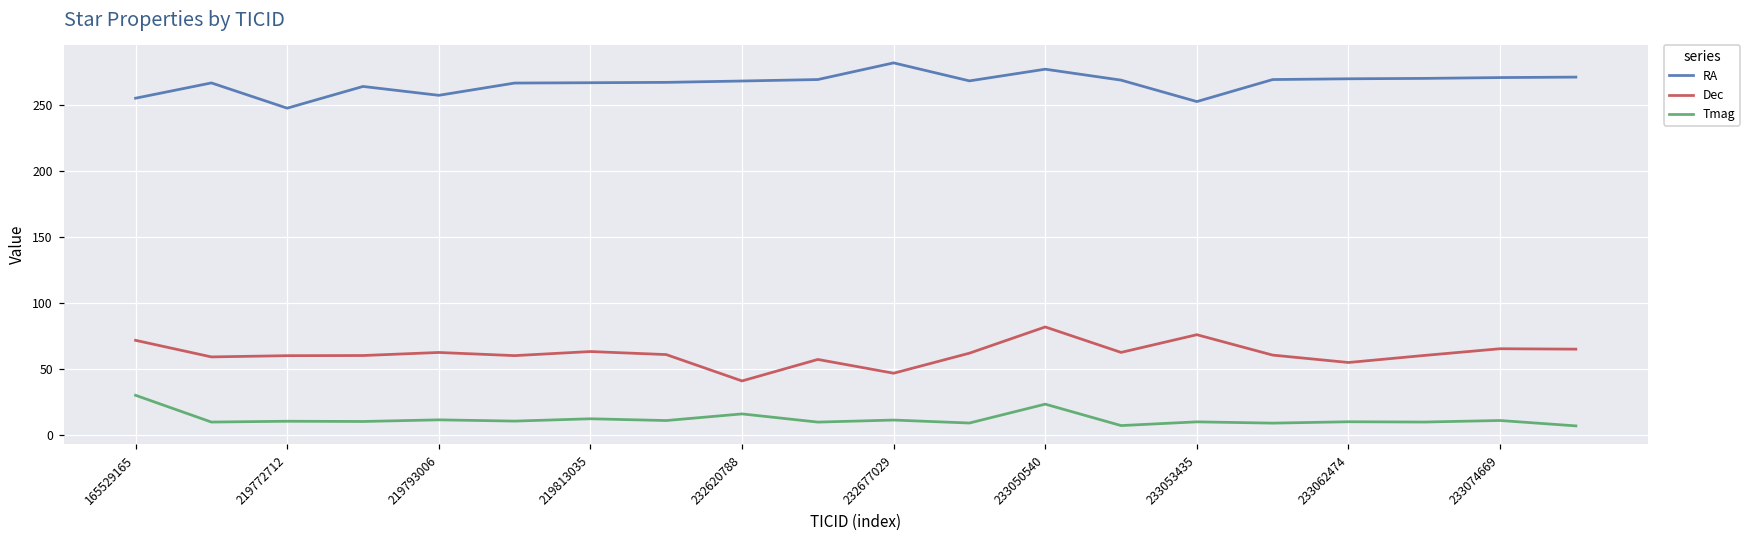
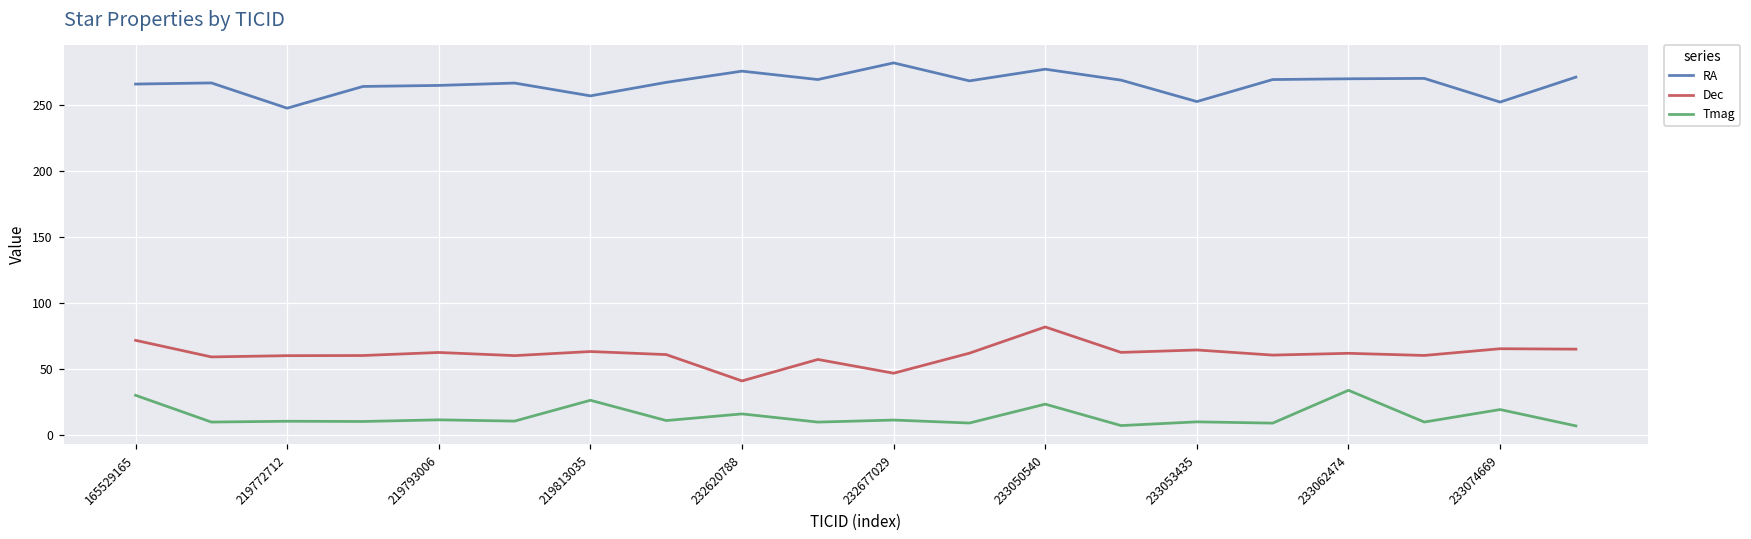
  {
    "RA": {
-     "165529165": 255,
+     "165529165": 266,
      "219772712": 248,
-     "219793006": 258,
-     "219813035": 267,
-     "232620788": 268,
+     "219793006": 265,
+     "219813035": 257,
+     "232620788": 276,
      "232677029": 282,
      "233050540": 277,
      "233053435": 253,
      "233062474": 270,
-     "233074669": 271
+     "233074669": 252
    },
    "Dec": {
      "165529165": 72,
      "219772712": 60,
      "219793006": 63,
      "219813035": 63,
      "232620788": 41,
      "232677029": 47,
      "233050540": 82,
-     "233053435": 76,
-     "233062474": 55,
+     "233053435": 64,
+     "233062474": 62,
      "233074669": 65
    },
    "Tmag": {
      "165529165": 30,
      "219772712": 10,
      "219793006": 11,
-     "219813035": 12,
+     "219813035": 26,
      "232620788": 16,
      "232677029": 11,
      "233050540": 23,
      "233053435": 10,
-     "233062474": 10,
-     "233074669": 11
+     "233062474": 34,
+     "233074669": 19
    }
  }
